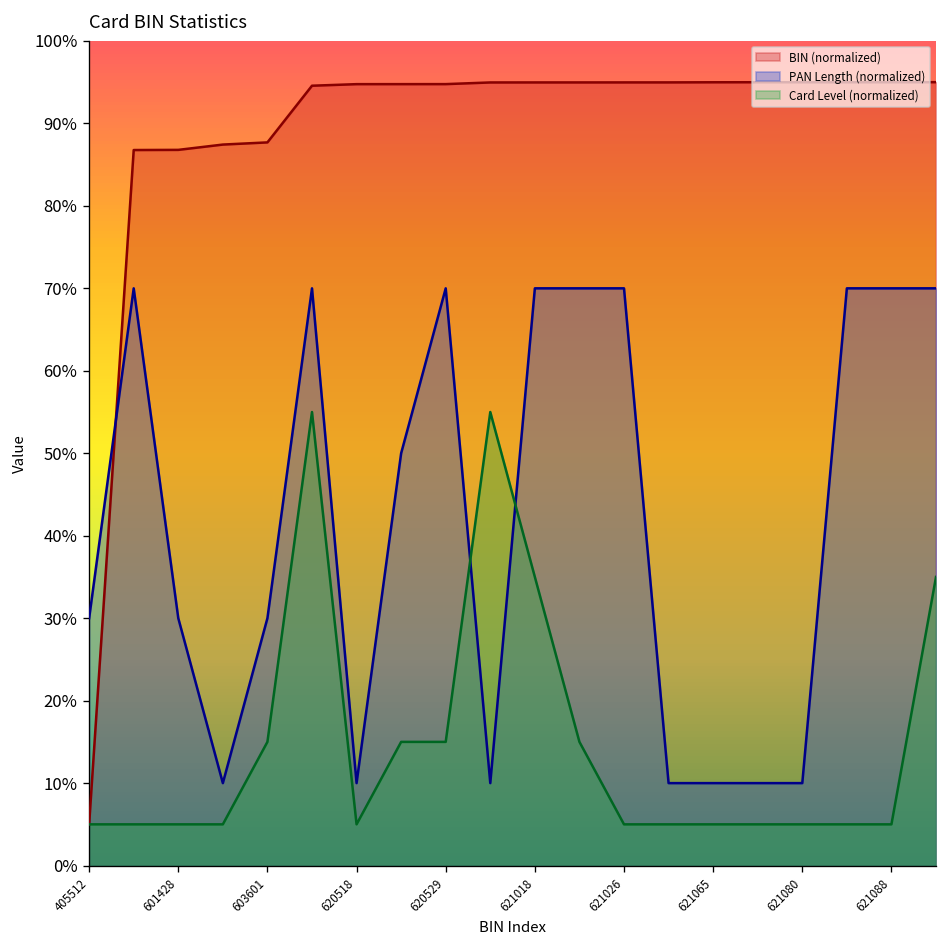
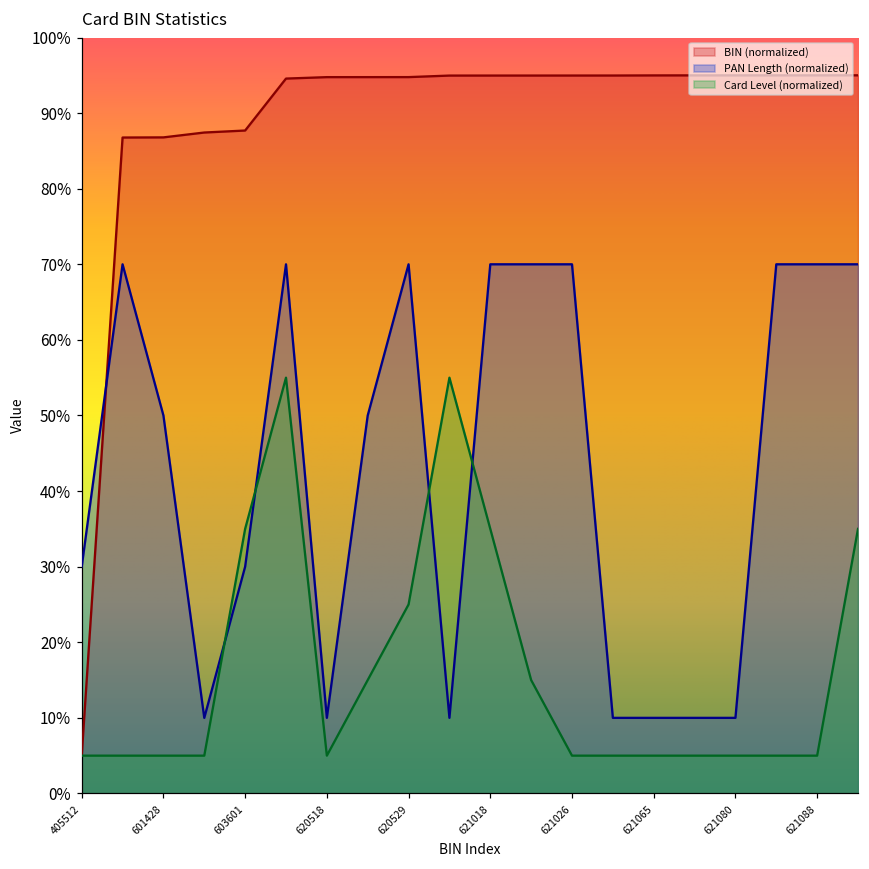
  {
    "BIN (normalized)": {
      "601428": "87%",
      "603601": "88%",
      "620518": "95%",
      "620529": "95%",
      "621018": "95%",
      "621026": "95%",
      "621065": "95%"
    },
    "PAN Length (normalized)": {
      "405512": "30%",
-     "601428": "30%",
+     "601428": "50%",
      "603601": "30%",
      "620518": "10%",
      "620529": "70%",
      "621018": "70%",
      "621026": "70%",
      "621065": "10%",
      "621080": "10%",
      "621088": "70%"
    },
    "Card Level (normalized)": {
      "601428": "5%",
-     "603601": "15%",
+     "603601": "35%",
      "620518": "5%",
-     "620529": "15%",
+     "620529": "25%",
      "621018": "35%",
      "621026": "5%",
      "621065": "5%",
      "621080": "5%",
      "621088": "5%"
    }
  }
